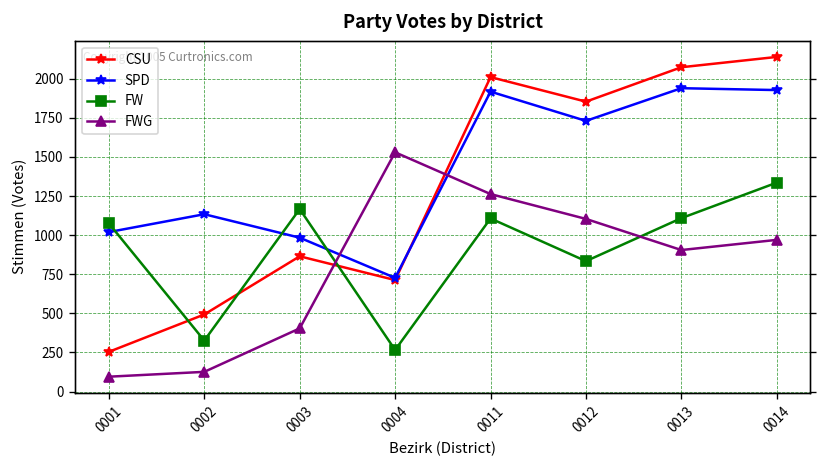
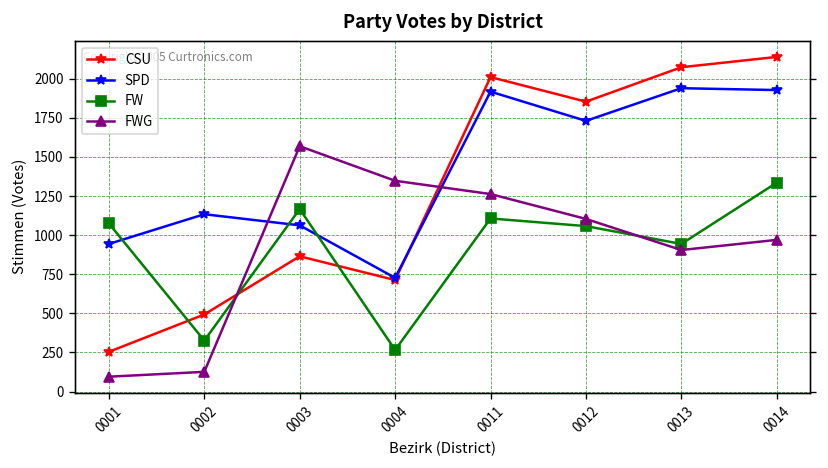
  {
    "CSU": {
      "0001": 250,
      "0002": 490,
      "0003": 870,
      "0011": 2010,
      "0012": 1850,
      "0013": 2070,
      "0014": 2140
    },
    "SPD": {
-     "0001": 1020,
+     "0001": 940,
      "0002": 1130,
-     "0003": 980,
+     "0003": 1060,
      "0011": 1920,
      "0012": 1730,
      "0013": 1940,
      "0014": 1930
    },
    "FW": {
      "0001": 1080,
      "0002": 330,
      "0003": 1170,
      "0004": 270,
      "0011": 1110,
-     "0012": 830,
-     "0013": 1110,
+     "0012": 1060,
+     "0013": 940,
      "0014": 1340
    },
    "FWG": {
      "0001": 100,
      "0002": 130,
-     "0003": 400,
-     "0004": 1530,
+     "0003": 1570,
+     "0004": 1350,
      "0011": 1260,
      "0012": 1100,
      "0013": 910,
      "0014": 970
    }
  }
